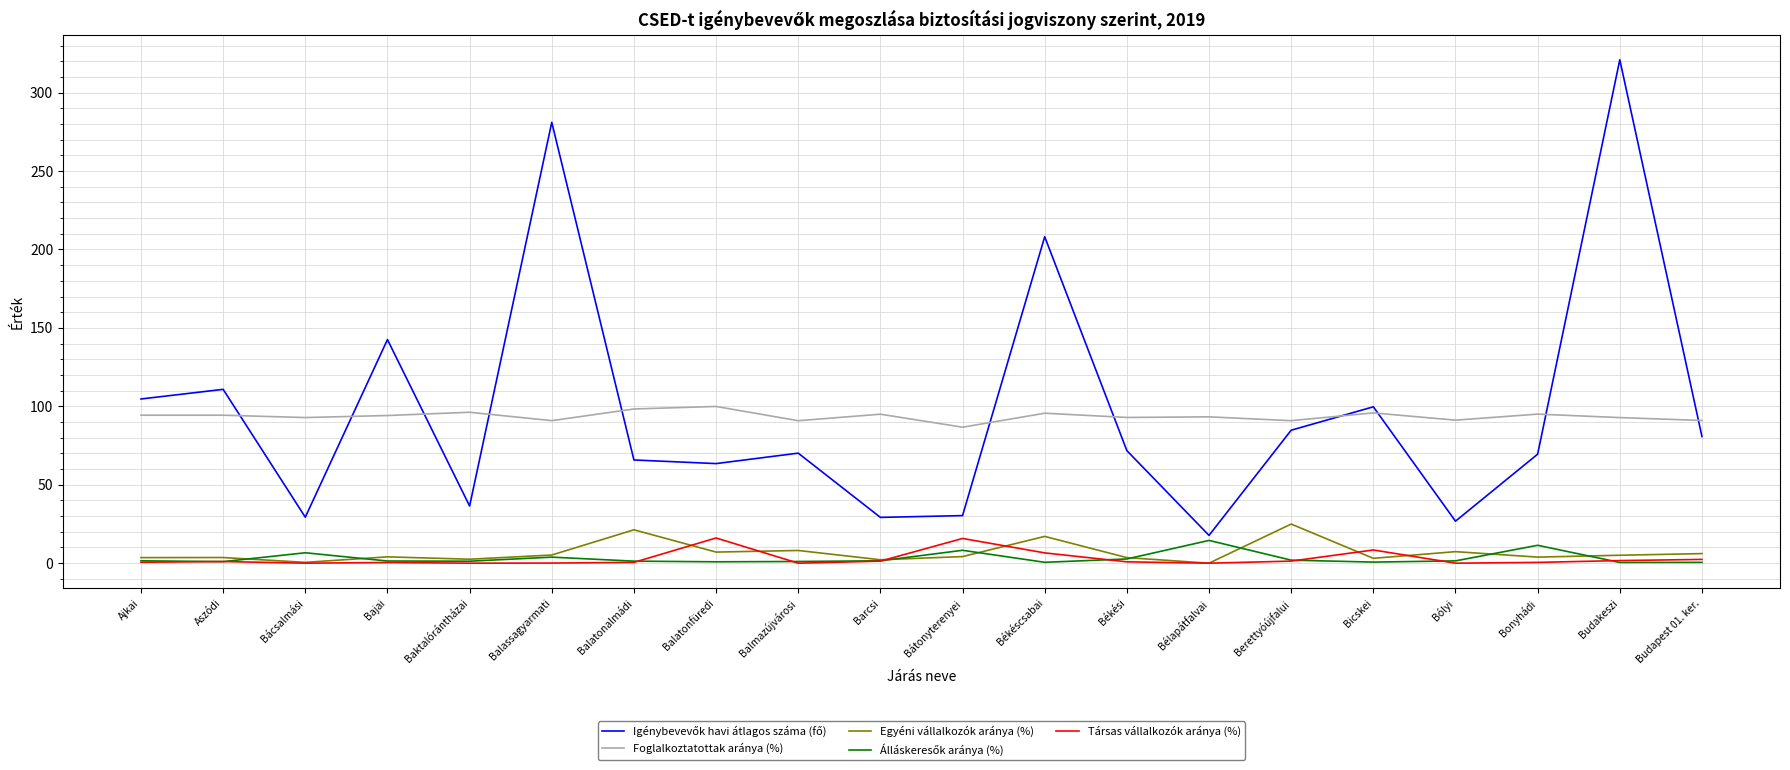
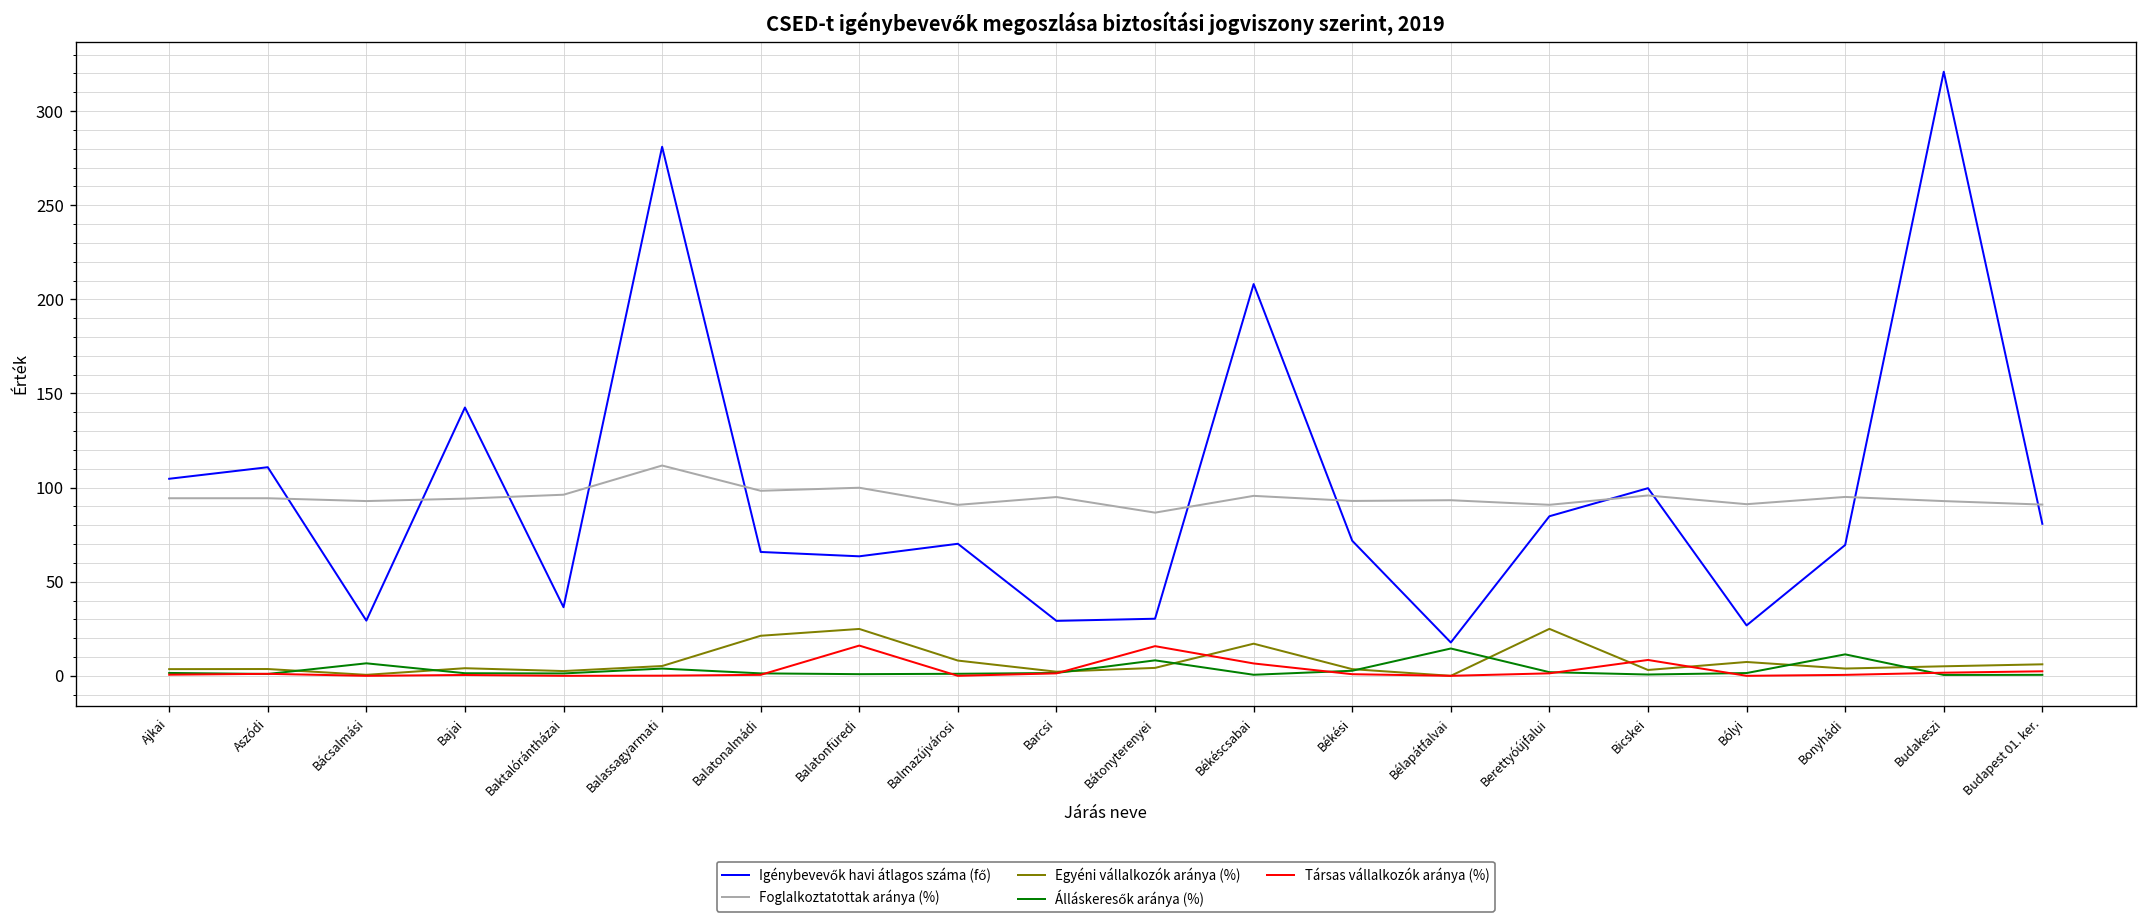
  {
    "Igénybevevők havi átlagos száma (fő)": {
      "Ajkai": 105,
      "Aszódi": 111,
      "Bácsalmási": 29,
      "Bajai": 143,
      "Baktalórántházai": 36,
      "Balassagyarmati": 281,
      "Balatonalmádi": 66,
      "Balatonfüredi": 63,
      "Balmazújvárosi": 70,
      "Barcsi": 29,
      "Bátonyterenyei": 30,
      "Békéscsabai": 208,
      "Békési": 72,
      "Bélapátfalvai": 18,
      "Berettyóújfalui": 85,
      "Bicskei": 100,
      "Bólyi": 27,
      "Bonyhádi": 70,
      "Budakeszi": 321,
      "Budapest 01. ker.": 81
    },
    "Foglalkoztatottak aránya (%)": {
      "Ajkai": 94,
      "Aszódi": 94,
      "Bácsalmási": 93,
      "Bajai": 94,
      "Baktalórántházai": 96,
-     "Balassagyarmati": 91,
+     "Balassagyarmati": 112,
      "Balatonalmádi": 98,
      "Balatonfüredi": 100,
      "Balmazújvárosi": 91,
      "Barcsi": 95,
      "Bátonyterenyei": 87,
      "Békéscsabai": 96,
      "Békési": 93,
      "Bélapátfalvai": 93,
      "Berettyóújfalui": 91,
      "Bicskei": 96,
      "Bólyi": 91,
      "Bonyhádi": 95,
      "Budakeszi": 93,
      "Budapest 01. ker.": 91
    },
    "Egyéni vállalkozók aránya (%)": {
      "Ajkai": 4,
      "Aszódi": 4,
      "Bajai": 4,
      "Balatonalmádi": 21,
-     "Balatonfüredi": 7,
+     "Balatonfüredi": 25,
      "Balmazújvárosi": 8,
      "Bátonyterenyei": 4,
      "Békéscsabai": 17,
      "Berettyóújfalui": 25,
      "Bicskei": 3,
      "Bólyi": 7,
      "Bonyhádi": 4,
      "Budakeszi": 5,
      "Budapest 01. ker.": 6
    },
    "Álláskeresők aránya (%)": {
      "Bácsalmási": 7,
      "Balatonfüredi": 1,
      "Bátonyterenyei": 8,
      "Békéscsabai": 1,
      "Bélapátfalvai": 15,
      "Bicskei": 1,
      "Bonyhádi": 11,
      "Budapest 01. ker.": 1
    },
    "Társas vállalkozók aránya (%)": {
      "Balassagyarmati": 0,
      "Balatonfüredi": 16,
      "Bátonyterenyei": 16,
      "Békéscsabai": 7,
      "Békési": 1,
      "Bicskei": 8,
      "Bonyhádi": 1,
      "Budapest 01. ker.": 2
    }
  }
